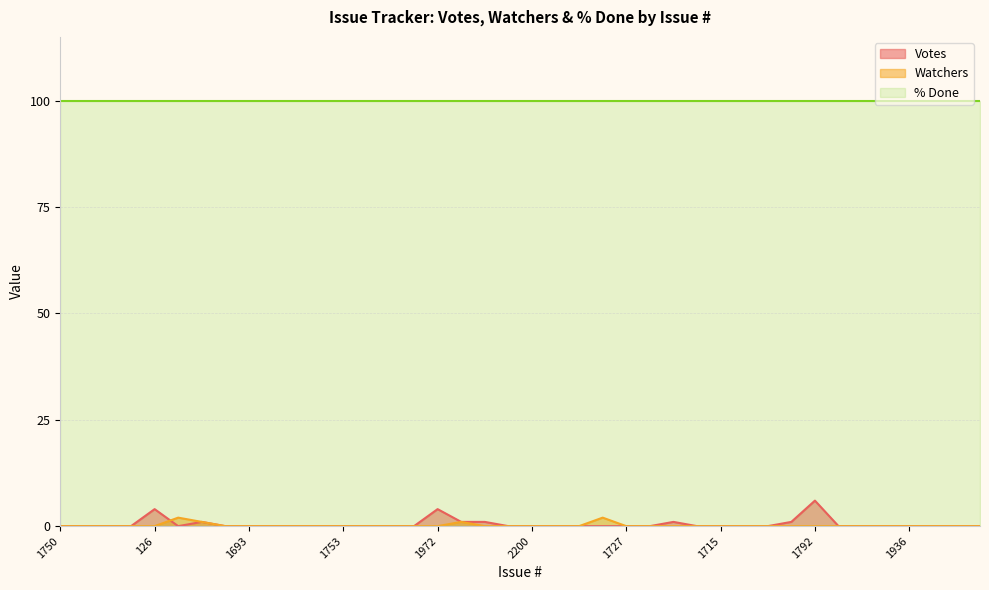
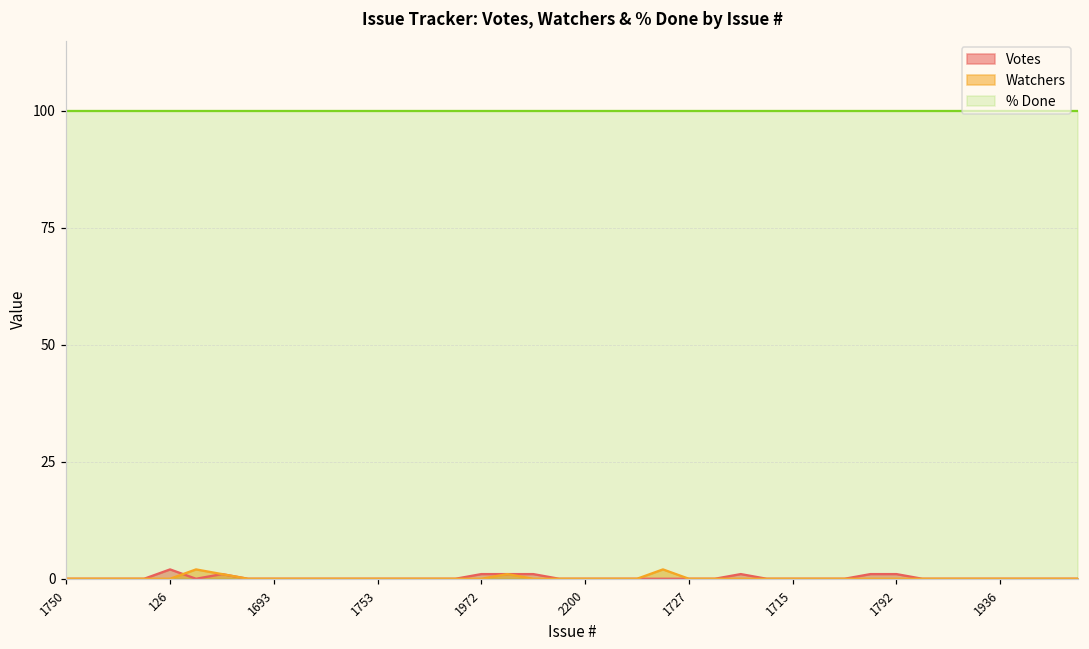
  {
    "Votes": {
-     "126": 4,
-     "1972": 4,
-     "1792": 6
+     "126": 2,
+     "1972": 1,
+     "1792": 1
    },
    "Watchers": {
      "126": 0,
      "1972": 0,
      "1792": 0
    },
    "% Done": {
      "1750": 100,
      "126": 100,
      "1693": 100,
      "1753": 100,
      "1972": 100,
      "2200": 100,
      "1727": 100,
      "1715": 100,
      "1792": 100
    }
  }
